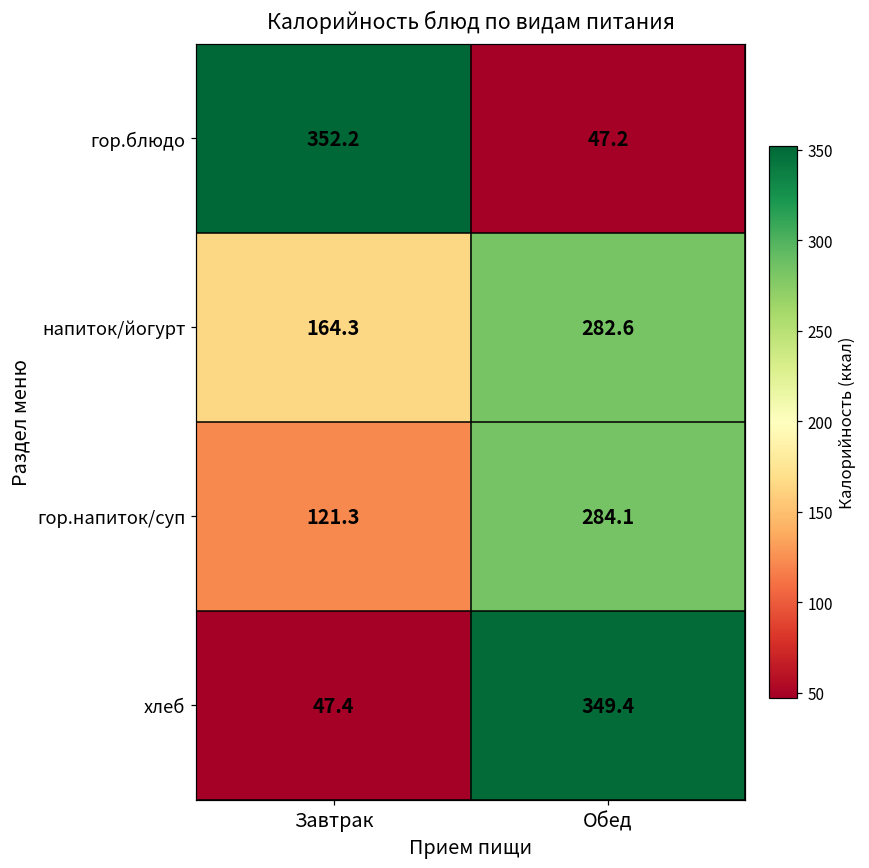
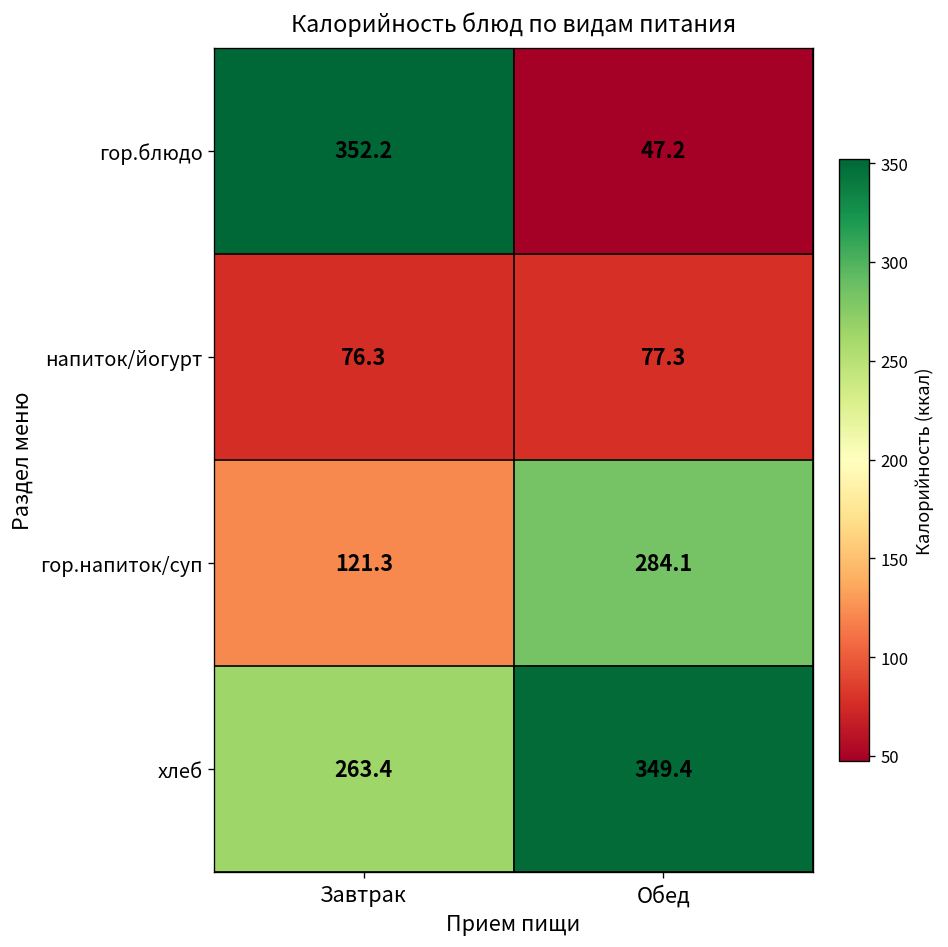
  {
    "гор.блюдо": {
      "Завтрак": 352.2,
      "Обед": 47.2
    },
    "напиток/йогурт": {
-     "Завтрак": 164.3,
-     "Обед": 282.6
+     "Завтрак": 76.3,
+     "Обед": 77.3
    },
    "гор.напиток/суп": {
      "Завтрак": 121.3,
      "Обед": 284.1
    },
    "хлеб": {
-     "Завтрак": 47.4,
+     "Завтрак": 263.4,
      "Обед": 349.4
    }
  }
